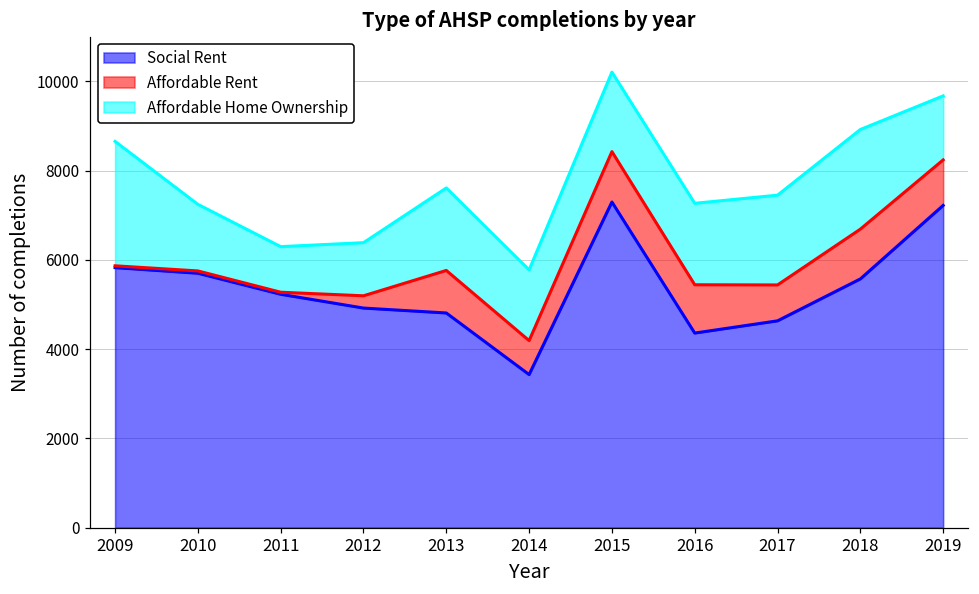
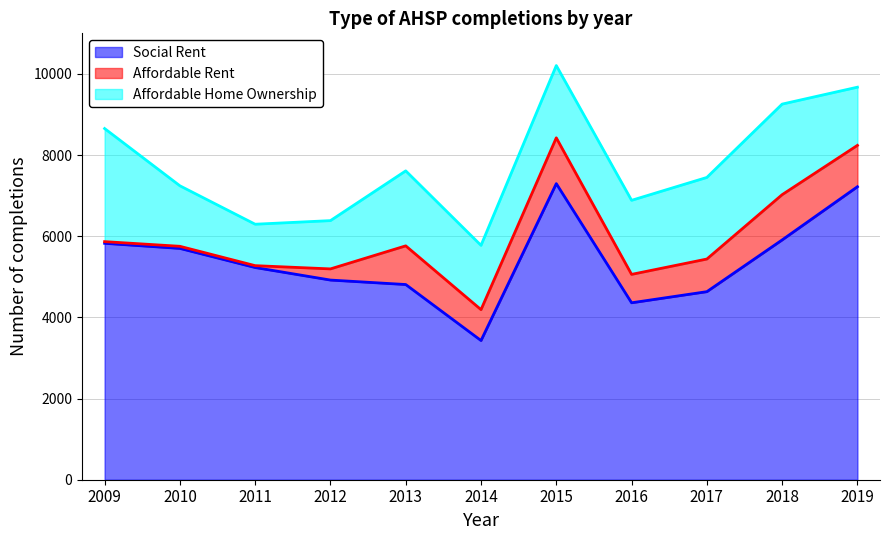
  {
    "Social Rent": {
      "2012": 4900,
      "2013": 4800,
      "2014": 3400,
      "2015": 7300,
      "2016": 4400,
      "2017": 4600,
-     "2018": 5600,
+     "2018": 5900,
      "2019": 7200
    },
    "Affordable Rent": {
      "2012": 300,
      "2013": 1000,
      "2014": 800,
      "2015": 1100,
-     "2016": 1100,
+     "2016": 700,
      "2017": 800,
      "2018": 1100,
      "2019": 1000
    },
    "Affordable Home Ownership": {
      "2009": 2800,
      "2010": 1500,
      "2011": 1000,
      "2012": 1200,
      "2013": 1800,
      "2014": 1600,
      "2015": 1800,
      "2016": 1800,
      "2017": 2000,
      "2018": 2200,
      "2019": 1400
    }
  }
